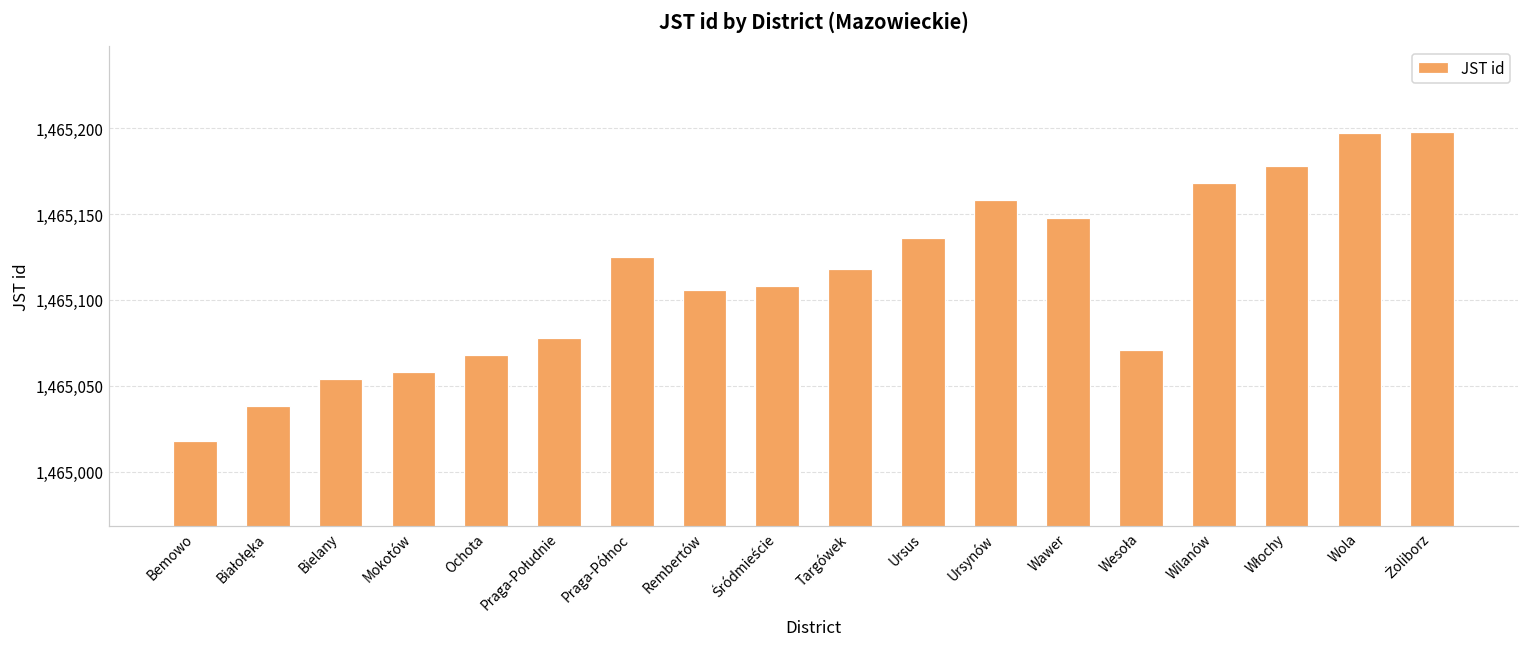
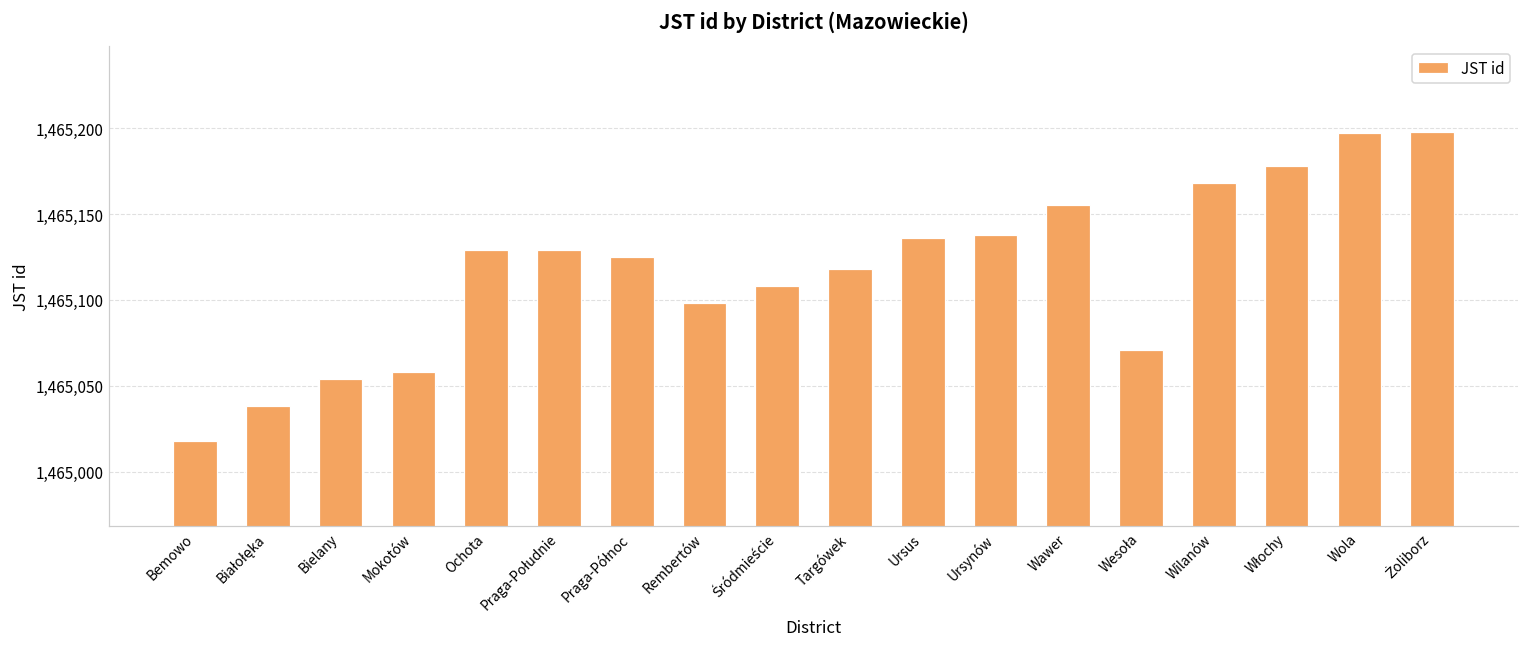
  {
    "Bemowo": "1,465,018",
    "Białołęka": "1,465,038",
    "Bielany": "1,465,054",
    "Mokotów": "1,465,058",
-   "Ochota": "1,465,068",
-   "Praga-Południe": "1,465,078",
+   "Ochota": "1,465,129",
+   "Praga-Południe": "1,465,129",
    "Praga-Północ": "1,465,125",
-   "Rembertów": "1,465,106",
+   "Rembertów": "1,465,098",
    "Śródmieście": "1,465,108",
    "Targówek": "1,465,118",
    "Ursus": "1,465,136",
-   "Ursynów": "1,465,158",
-   "Wawer": "1,465,148",
+   "Ursynów": "1,465,138",
+   "Wawer": "1,465,155",
    "Wesoła": "1,465,071",
    "Wilanów": "1,465,168",
    "Włochy": "1,465,178",
    "Wola": "1,465,197",
    "Żoliborz": "1,465,198"
  }
